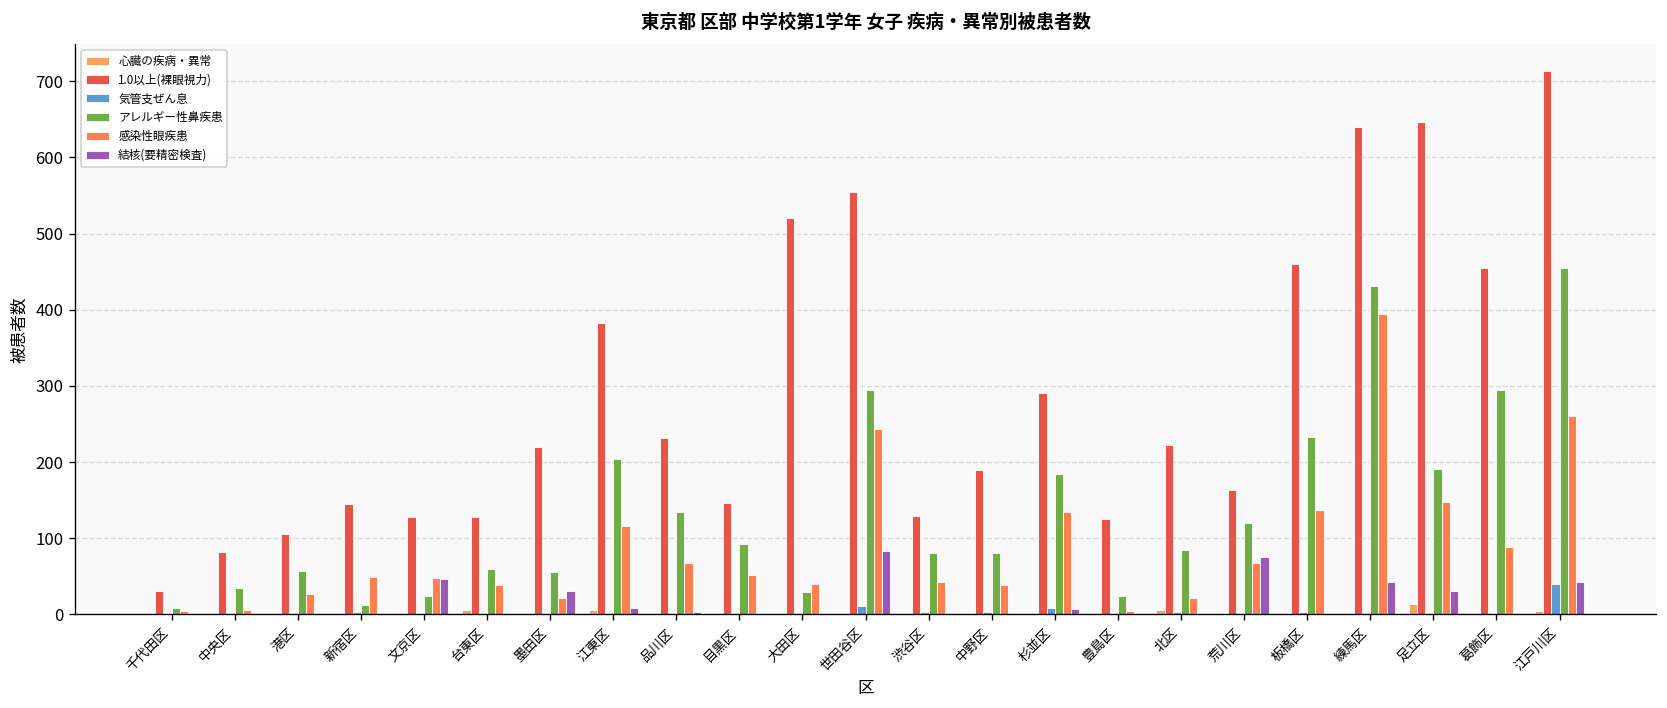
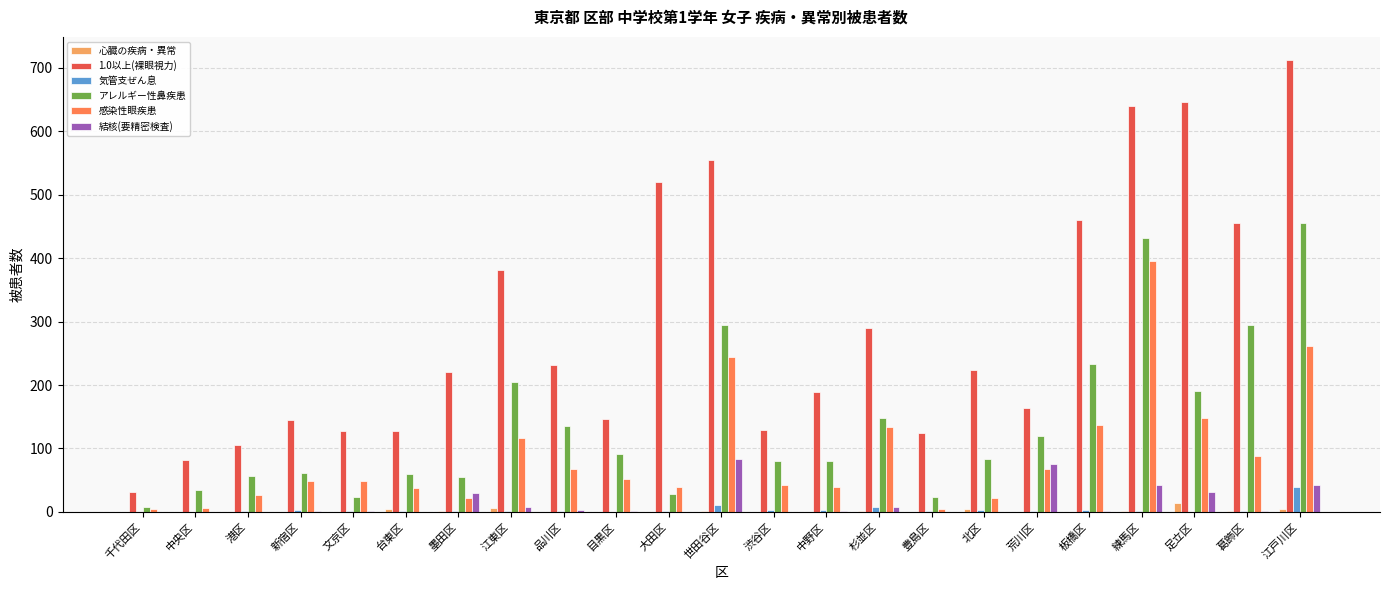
  {
    "気管支ぜん息": {
      "千代田区": 0,
      "中央区": 0,
      "目黒区": 0,
      "世田谷区": 10,
      "杉並区": 10,
      "足立区": 0,
      "江戸川区": 40
    },
    "アレルギー性鼻疾患": {
      "千代田区": 10,
      "中央区": 40,
      "港区": 60,
-     "新宿区": 10,
+     "新宿区": 60,
      "文京区": 20,
      "台東区": 60,
      "墨田区": 60,
      "江東区": 200,
      "品川区": 140,
      "目黒区": 90,
      "大田区": 30,
      "世田谷区": 290,
      "渋谷区": 80,
      "中野区": 80,
-     "杉並区": 180,
+     "杉並区": 150,
      "豊島区": 20,
      "北区": 80,
      "荒川区": 120,
      "板橋区": 230,
      "練馬区": 430,
      "足立区": 190,
      "葛飾区": 290,
      "江戸川区": 460
    },
    "結核(要精密検査)": {
      "千代田区": 0,
      "中央区": 0,
      "港区": 0,
-     "文京区": 50,
+     "文京区": 0,
      "台東区": 0,
      "墨田区": 30,
      "江東区": 10,
      "大田区": 0,
      "世田谷区": 80,
      "渋谷区": 0,
      "杉並区": 10,
      "豊島区": 0,
      "北区": 0,
      "荒川区": 80,
      "練馬区": 40,
      "足立区": 30,
      "江戸川区": 40
    }
  }
